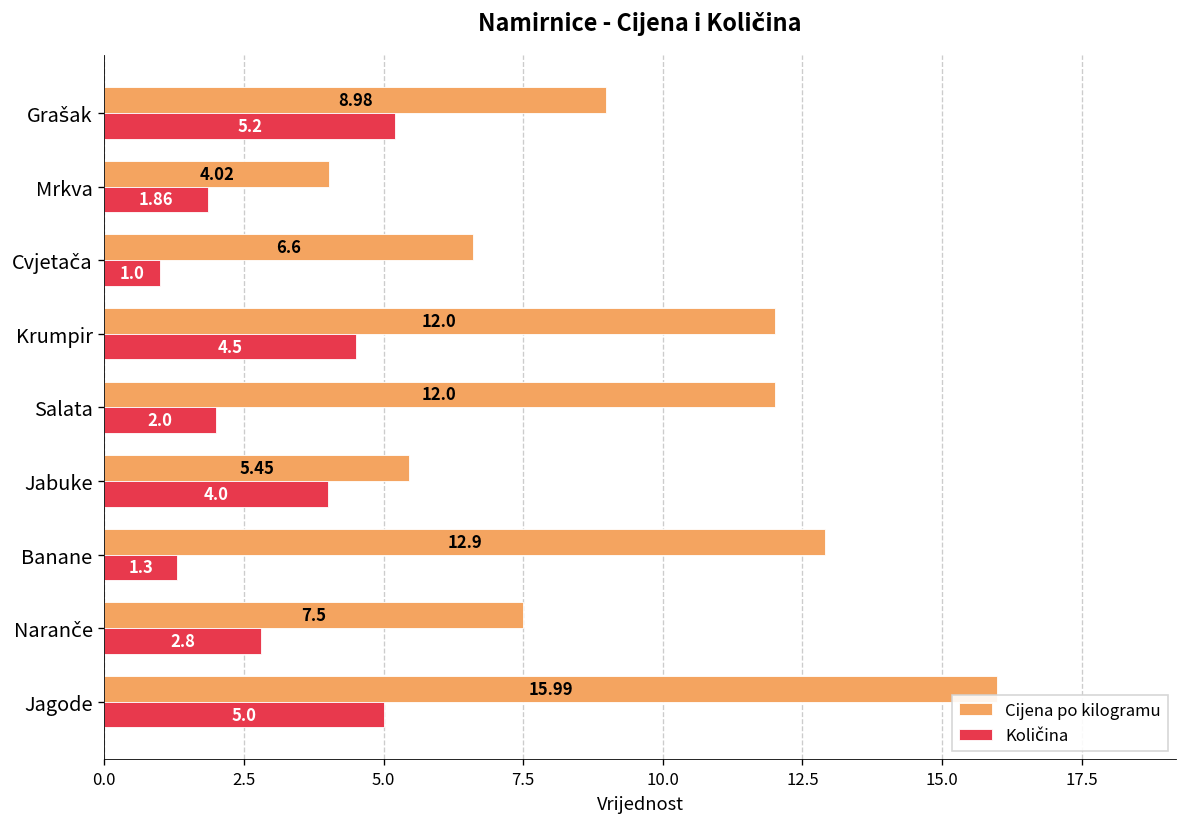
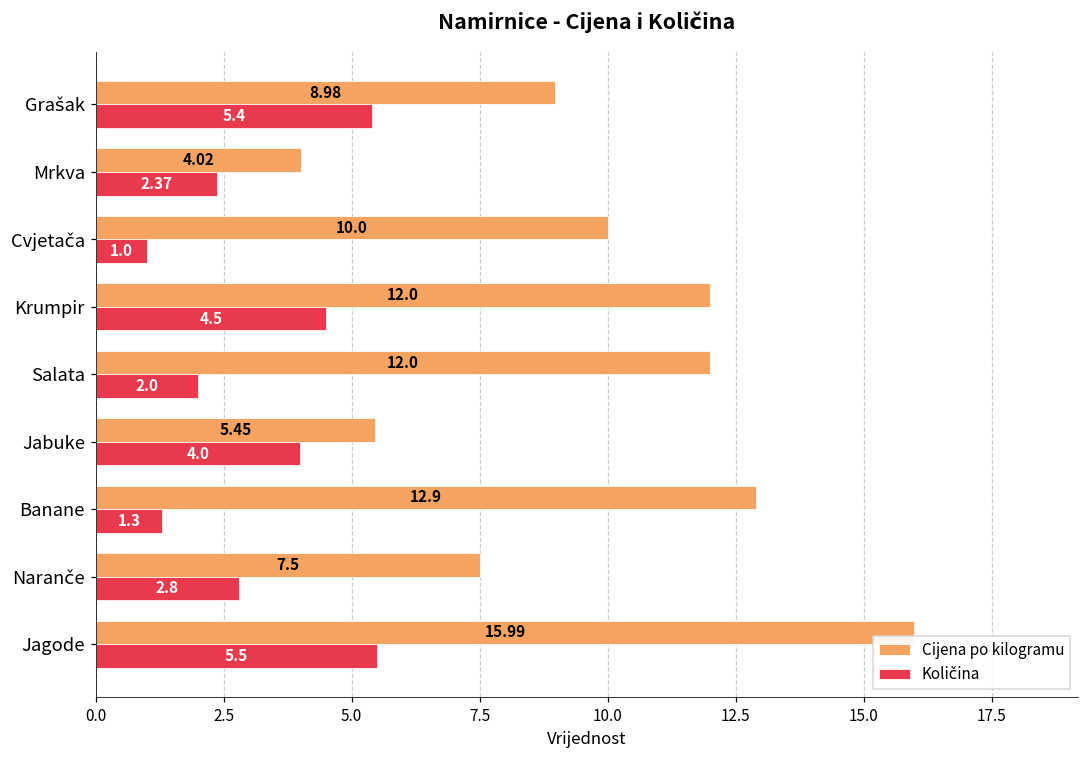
  {
    "Cijena po kilogramu": {
      "Grašak": 8.98,
      "Mrkva": 4.02,
-     "Cvjetača": 6.6,
+     "Cvjetača": 10.0,
      "Krumpir": 12.0,
      "Salata": 12.0,
      "Jabuke": 5.45,
      "Banane": 12.9,
      "Naranče": 7.5,
      "Jagode": 15.99
    },
    "Količina": {
-     "Grašak": 5.2,
-     "Mrkva": 1.86,
+     "Grašak": 5.4,
+     "Mrkva": 2.37,
      "Cvjetača": 1.0,
      "Krumpir": 4.5,
      "Salata": 2.0,
      "Jabuke": 4.0,
      "Banane": 1.3,
      "Naranče": 2.8,
-     "Jagode": 5.0
+     "Jagode": 5.5
    }
  }
